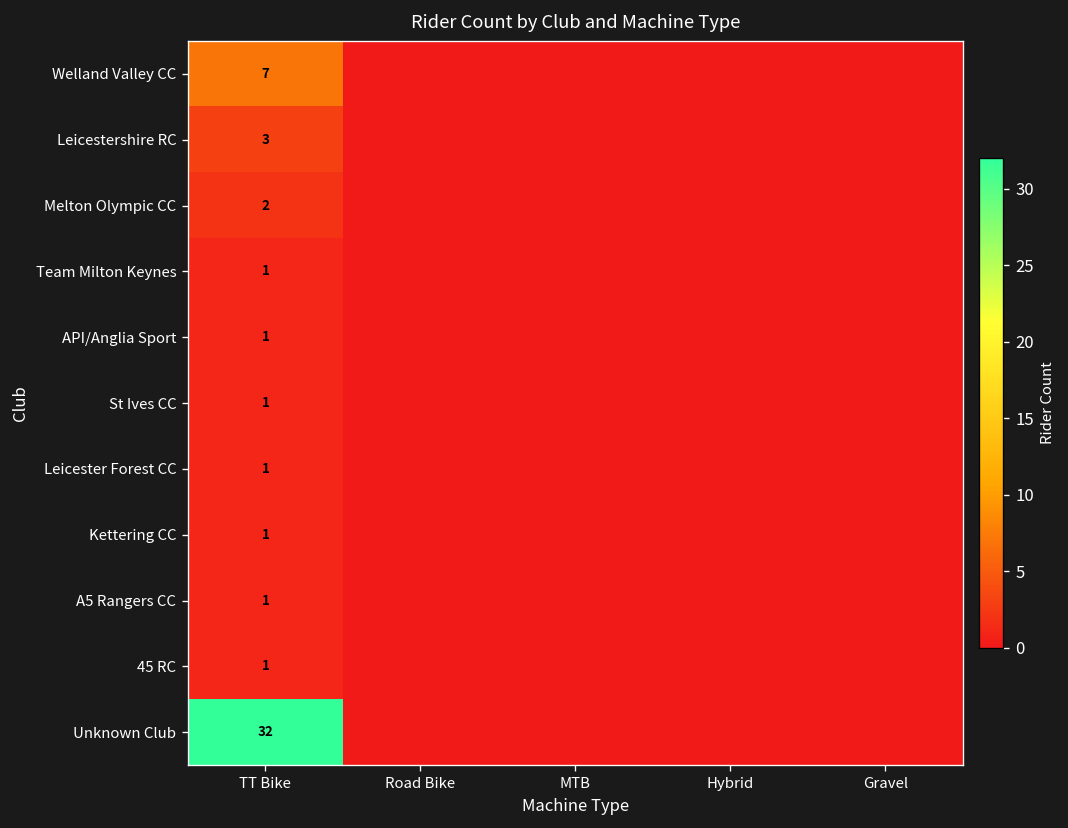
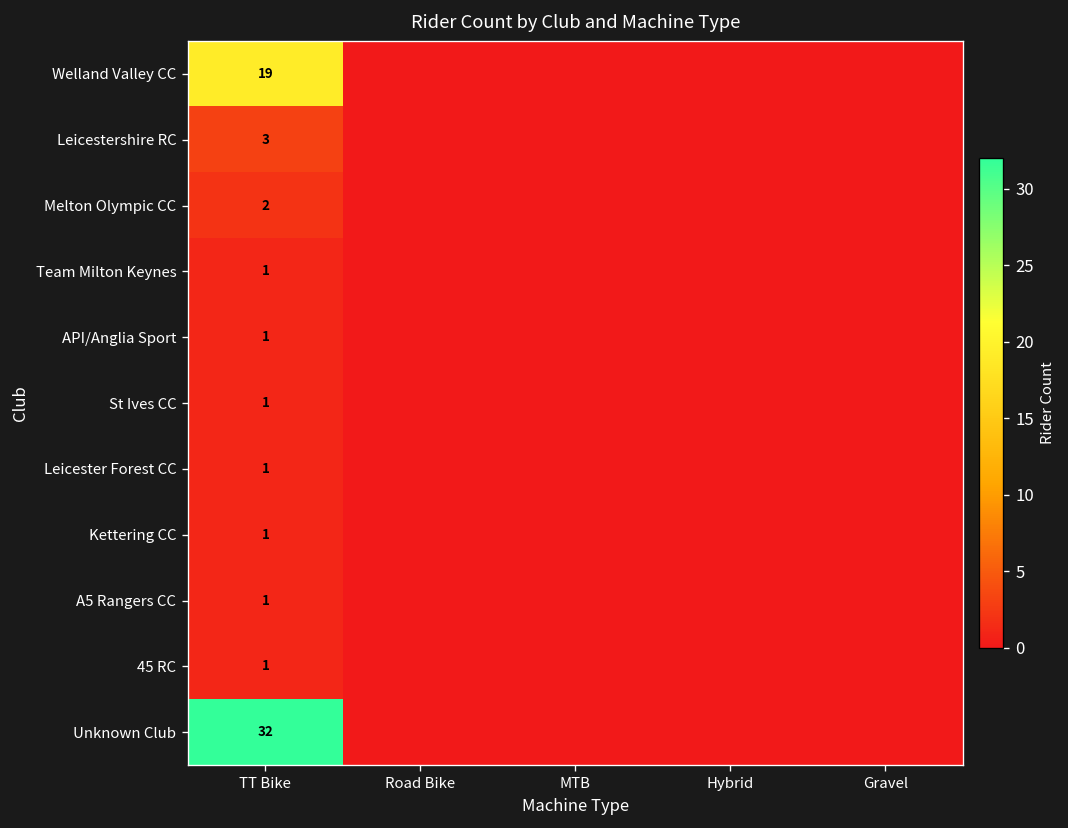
  {
    "Welland Valley CC": {
-     "TT Bike": 7
+     "TT Bike": 19
    },
    "Leicestershire RC": {
      "TT Bike": 3
    },
    "Melton Olympic CC": {
      "TT Bike": 2
    },
    "Team Milton Keynes": {
      "TT Bike": 1
    },
    "API/Anglia Sport": {
      "TT Bike": 1
    },
    "St Ives CC": {
      "TT Bike": 1
    },
    "Leicester Forest CC": {
      "TT Bike": 1
    },
    "Kettering CC": {
      "TT Bike": 1
    },
    "A5 Rangers CC": {
      "TT Bike": 1
    },
    "45 RC": {
      "TT Bike": 1
    },
    "Unknown Club": {
      "TT Bike": 32
    }
  }
